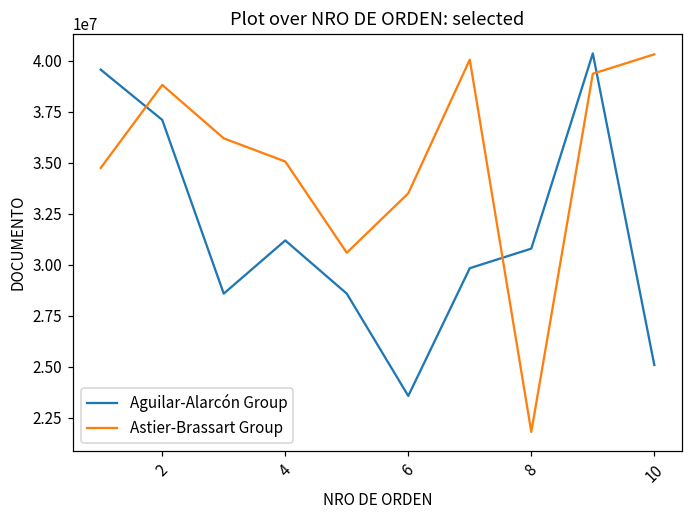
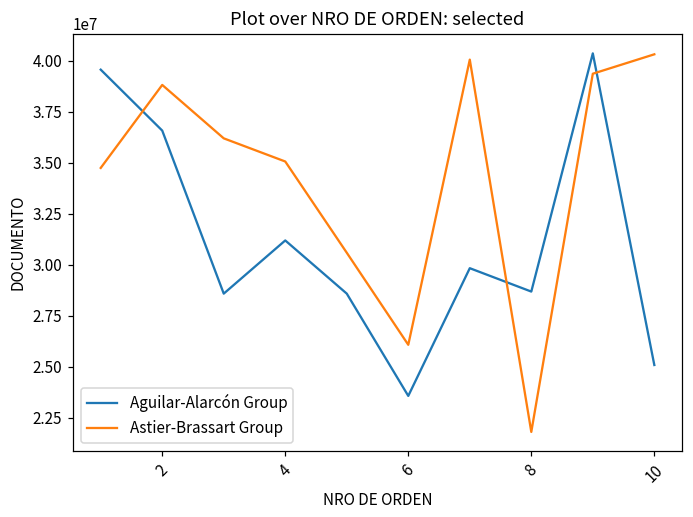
  {
    "Aguilar-Alarcón Group": {
-     "2": 37100000,
+     "2": 36600000,
      "4": 31200000,
      "6": 23600000,
-     "8": 30800000,
+     "8": 28700000,
      "10": 25100000
    },
    "Astier-Brassart Group": {
      "2": 38800000,
      "4": 35100000,
-     "6": 33500000,
+     "6": 26100000,
      "8": 21800000,
      "10": 40300000
    }
  }
